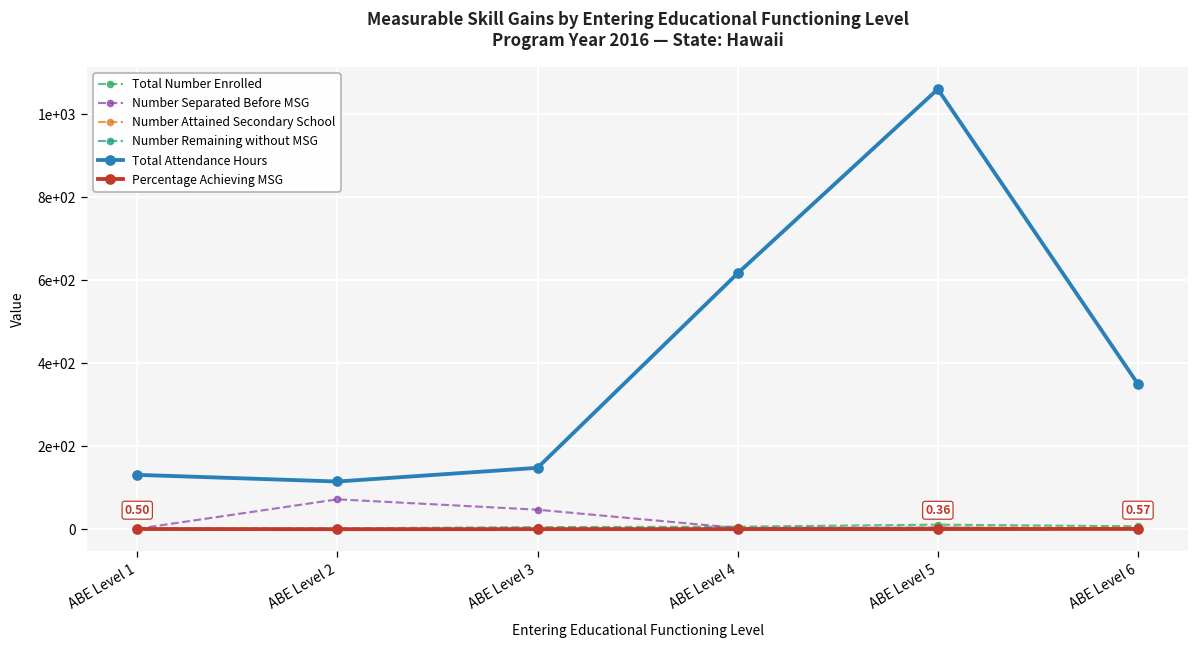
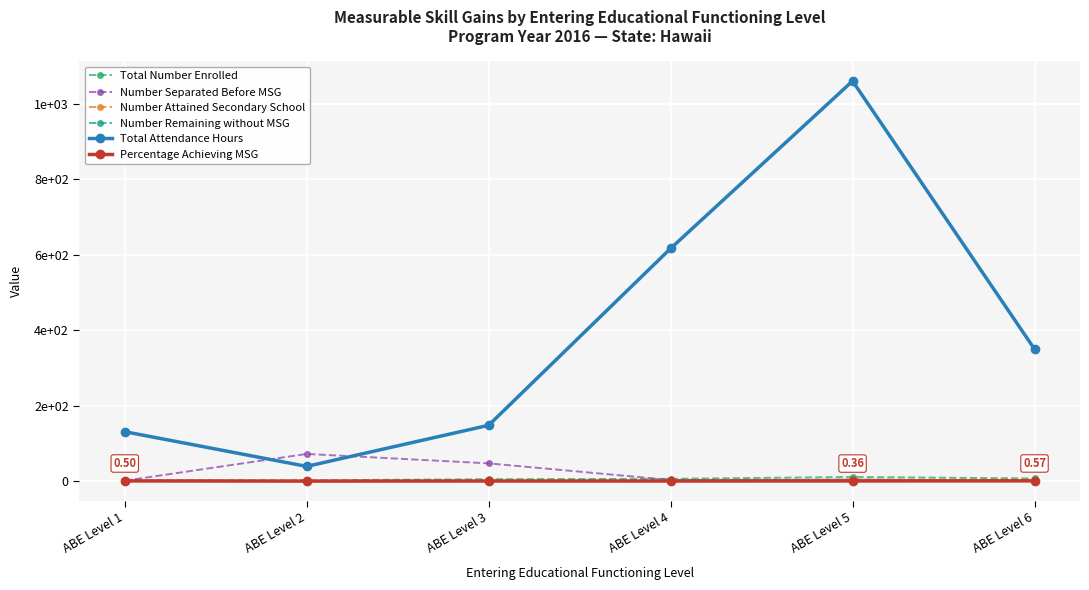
  {
    "Number Separated Before MSG": {
      "ABE Level 2": 70,
      "ABE Level 3": 50
    },
    "Total Attendance Hours": {
      "ABE Level 1": 130,
-     "ABE Level 2": 120,
+     "ABE Level 2": 40,
      "ABE Level 3": 150,
      "ABE Level 4": 620,
      "ABE Level 5": 1060,
      "ABE Level 6": 350
    }
  }
